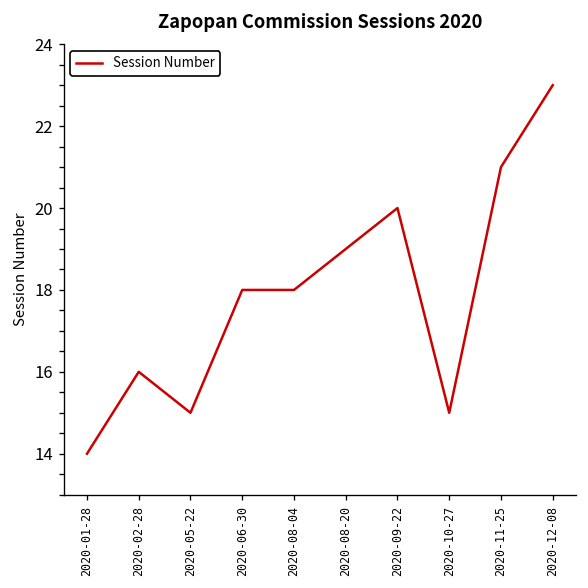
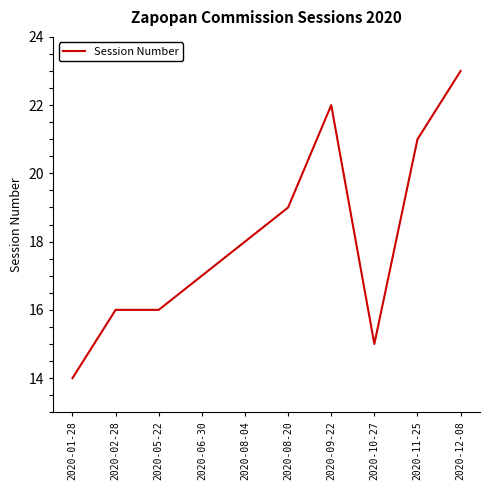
  {
    "2020-01-28": 14,
    "2020-02-28": 16,
-   "2020-05-22": 15,
-   "2020-06-30": 18,
+   "2020-05-22": 16,
+   "2020-06-30": 17,
    "2020-08-04": 18,
    "2020-08-20": 19,
-   "2020-09-22": 20,
+   "2020-09-22": 22,
    "2020-10-27": 15,
    "2020-11-25": 21,
    "2020-12-08": 23
  }
